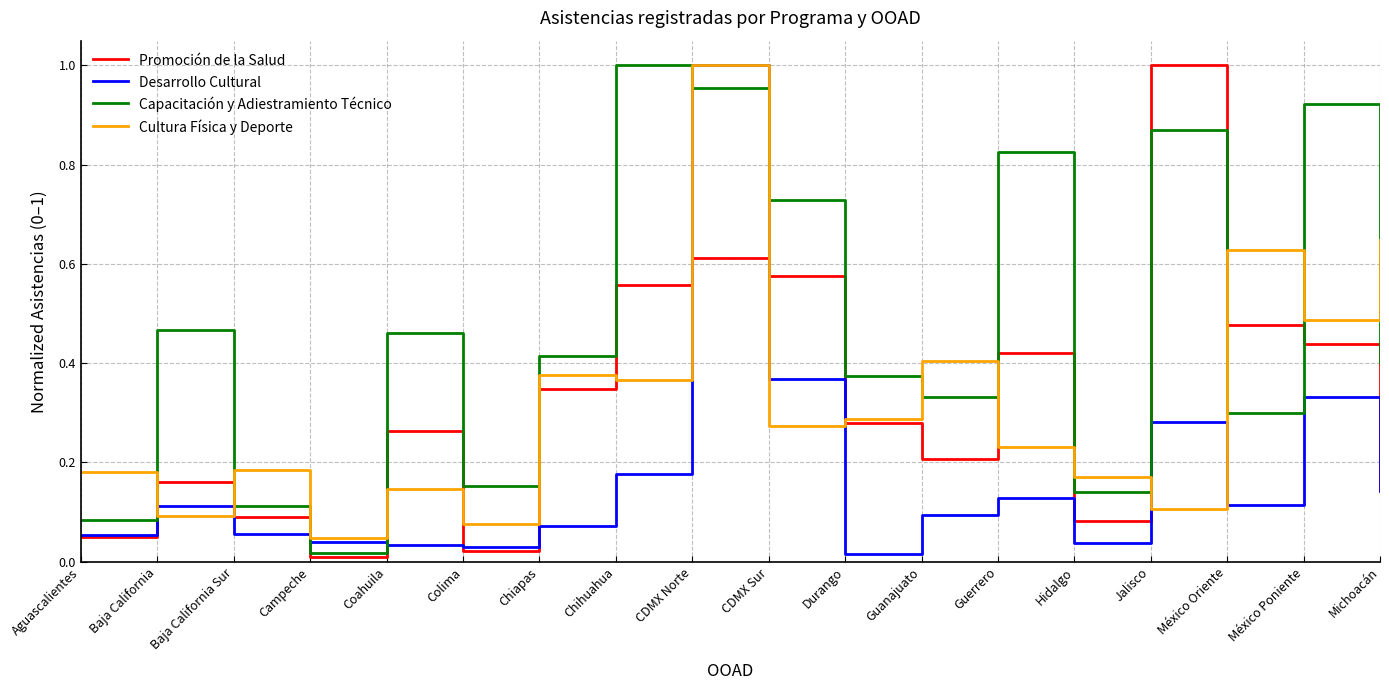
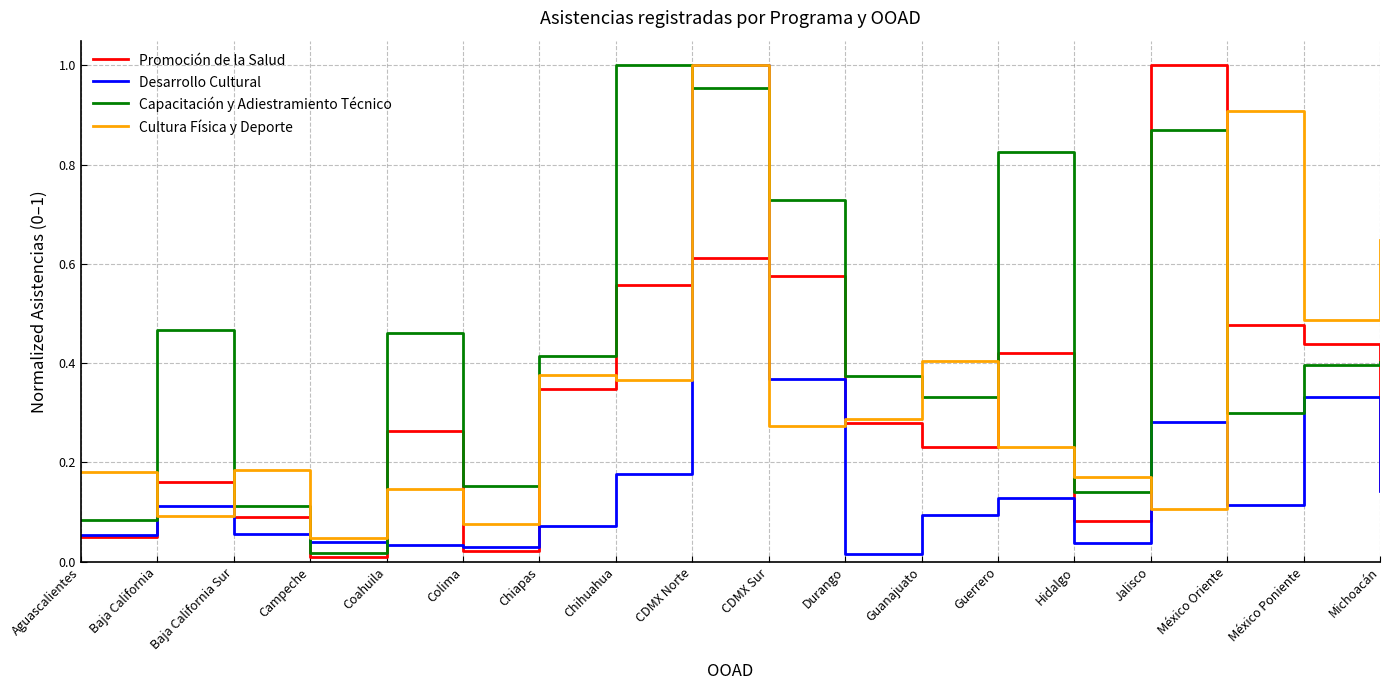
  {
    "Promoción de la Salud": {
      "Baja California": 0.16,
      "Baja California Sur": 0.09,
      "Campeche": 0.01,
      "Coahuila": 0.26,
      "Colima": 0.02,
      "Chiapas": 0.35,
      "Chihuahua": 0.56,
      "CDMX Norte": 0.61,
      "CDMX Sur": 0.58,
      "Durango": 0.28,
-     "Guanajuato": 0.21,
+     "Guanajuato": 0.23,
      "Guerrero": 0.42,
      "Hidalgo": 0.08,
      "Jalisco": 1.00,
      "México Oriente": 0.48,
      "México Poniente": 0.44
    },
    "Desarrollo Cultural": {
      "Baja California": 0.11,
      "Baja California Sur": 0.06,
      "Campeche": 0.04,
      "Coahuila": 0.03,
      "Colima": 0.03,
      "Chiapas": 0.07,
      "Chihuahua": 0.18,
      "CDMX Sur": 0.37,
      "Durango": 0.02,
      "Guanajuato": 0.09,
      "Guerrero": 0.13,
      "Hidalgo": 0.04,
      "Jalisco": 0.28,
      "México Oriente": 0.12,
      "México Poniente": 0.33
    },
    "Capacitación y Adiestramiento Técnico": {
      "Aguascalientes": 0.08,
      "Baja California": 0.47,
      "Baja California Sur": 0.11,
      "Campeche": 0.02,
      "Coahuila": 0.46,
      "Colima": 0.15,
      "Chiapas": 0.42,
      "Chihuahua": 1.00,
      "CDMX Norte": 0.95,
      "CDMX Sur": 0.73,
      "Durango": 0.37,
      "Guanajuato": 0.33,
      "Guerrero": 0.83,
      "Hidalgo": 0.14,
      "Jalisco": 0.87,
      "México Oriente": 0.30,
-     "México Poniente": 0.92,
+     "México Poniente": 0.40,
      "Michoacán": 0.40
    },
    "Cultura Física y Deporte": {
      "Aguascalientes": 0.18,
      "Baja California": 0.09,
      "Baja California Sur": 0.18,
      "Campeche": 0.05,
      "Coahuila": 0.15,
      "Colima": 0.08,
      "Chiapas": 0.38,
      "Chihuahua": 0.37,
      "CDMX Sur": 0.27,
      "Durango": 0.29,
      "Guanajuato": 0.40,
      "Guerrero": 0.23,
      "Hidalgo": 0.17,
      "Jalisco": 0.11,
-     "México Oriente": 0.63,
+     "México Oriente": 0.91,
      "México Poniente": 0.49,
      "Michoacán": 0.65
    }
  }
